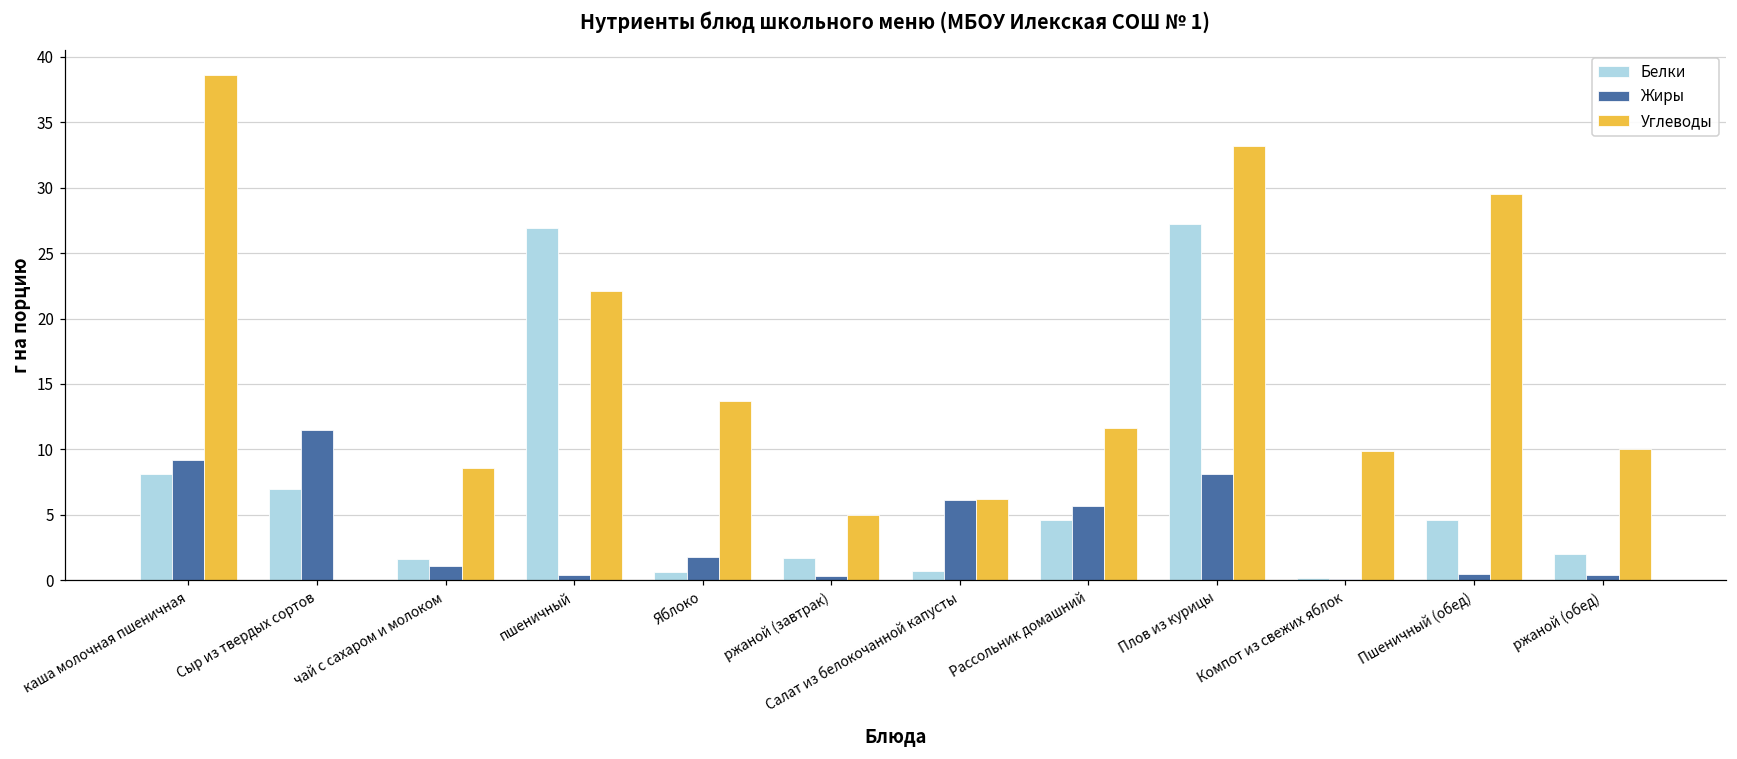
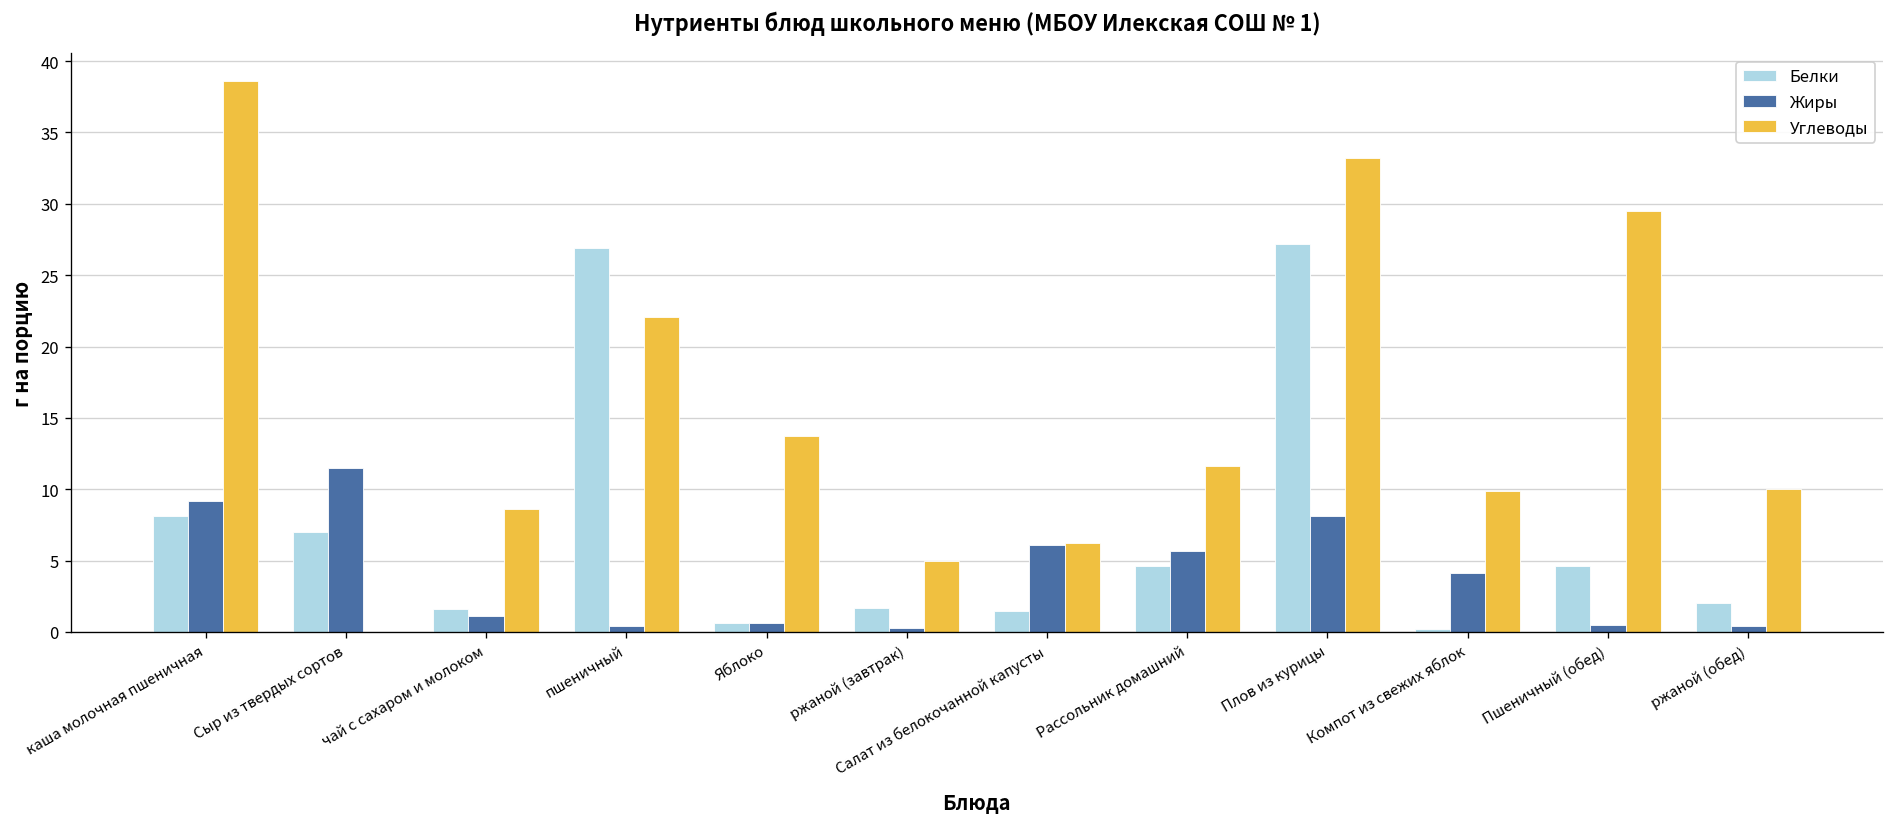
  {
    "Белки": {
      "каша молочная пшеничная": 8.1,
      "Сыр из твердых сортов": 7.0,
      "чай с сахаром и молоком": 1.6,
      "пшеничный": 26.9,
      "Яблоко": 0.6,
      "ржаной (завтрак)": 1.7,
-     "Салат из белокочанной капусты": 0.7,
+     "Салат из белокочанной капусты": 1.5,
      "Рассольник домашний": 4.6,
      "Плов из курицы": 27.2,
      "Пшеничный (обед)": 4.6,
      "ржаной (обед)": 2.0
    },
    "Жиры": {
      "каша молочная пшеничная": 9.2,
      "Сыр из твердых сортов": 11.5,
      "чай с сахаром и молоком": 1.1,
      "пшеничный": 0.4,
-     "Яблоко": 1.8,
+     "Яблоко": 0.6,
      "ржаной (завтрак)": 0.3,
      "Салат из белокочанной капусты": 6.1,
      "Рассольник домашний": 5.7,
      "Плов из курицы": 8.1,
-     "Компот из свежих яблок": 0.1,
+     "Компот из свежих яблок": 4.1,
      "Пшеничный (обед)": 0.5,
      "ржаной (обед)": 0.4
    },
    "Углеводы": {
      "каша молочная пшеничная": 38.6,
      "Сыр из твердых сортов": 0.0,
      "чай с сахаром и молоком": 8.6,
      "пшеничный": 22.1,
      "Яблоко": 13.7,
      "ржаной (завтрак)": 5.0,
      "Салат из белокочанной капусты": 6.2,
      "Рассольник домашний": 11.6,
      "Плов из курицы": 33.2,
      "Компот из свежих яблок": 9.9,
      "Пшеничный (обед)": 29.5,
      "ржаной (обед)": 10.0
    }
  }
